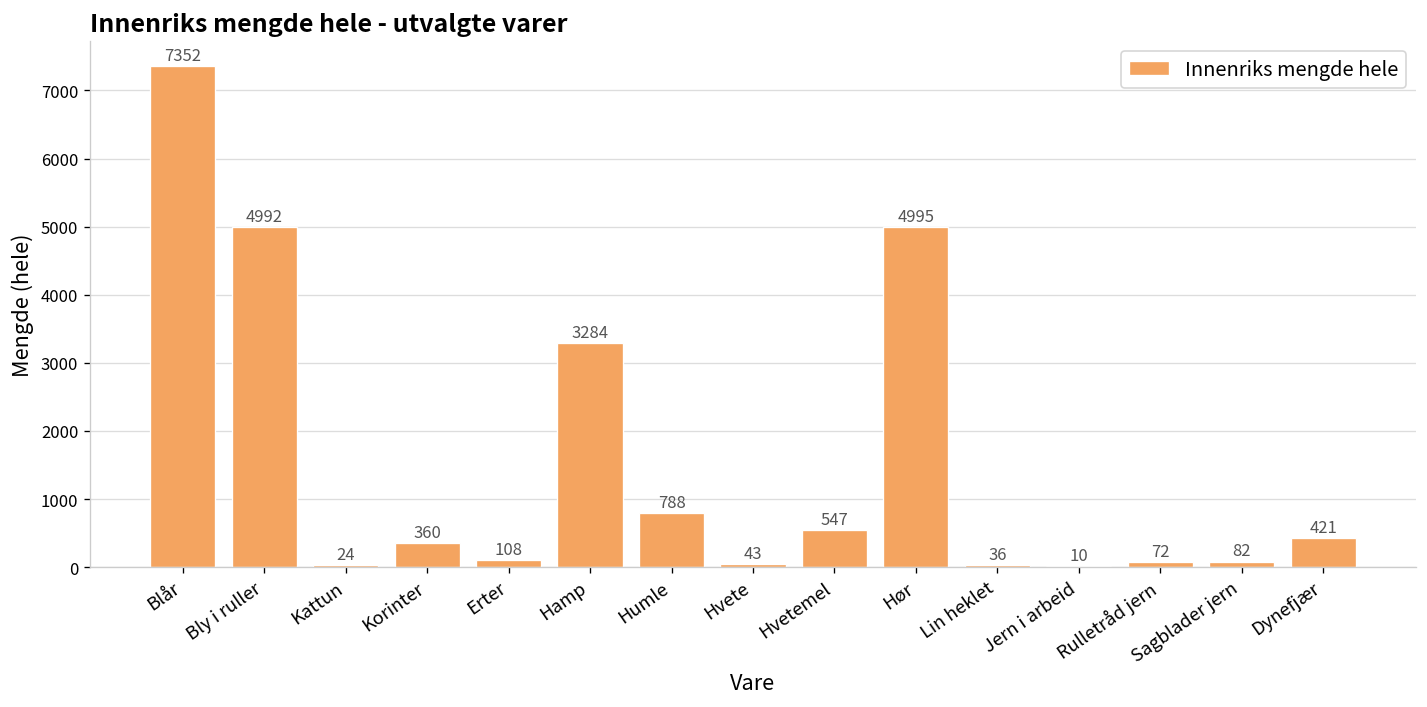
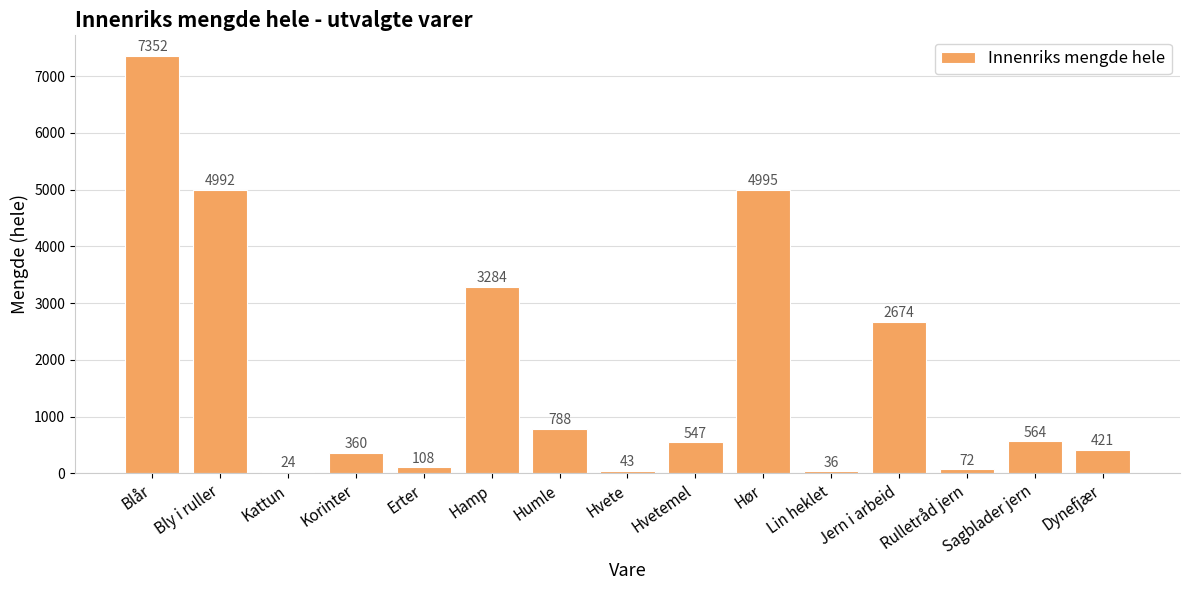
  {
    "Blår": 7352,
    "Bly i ruller": 4992,
    "Kattun": 24,
    "Korinter": 360,
    "Erter": 108,
    "Hamp": 3284,
    "Humle": 788,
    "Hvete": 43,
    "Hvetemel": 547,
    "Hør": 4995,
    "Lin heklet": 36,
-   "Jern i arbeid": 10,
+   "Jern i arbeid": 2674,
    "Rulletråd jern": 72,
-   "Sagblader jern": 82,
+   "Sagblader jern": 564,
    "Dynefjær": 421
  }
